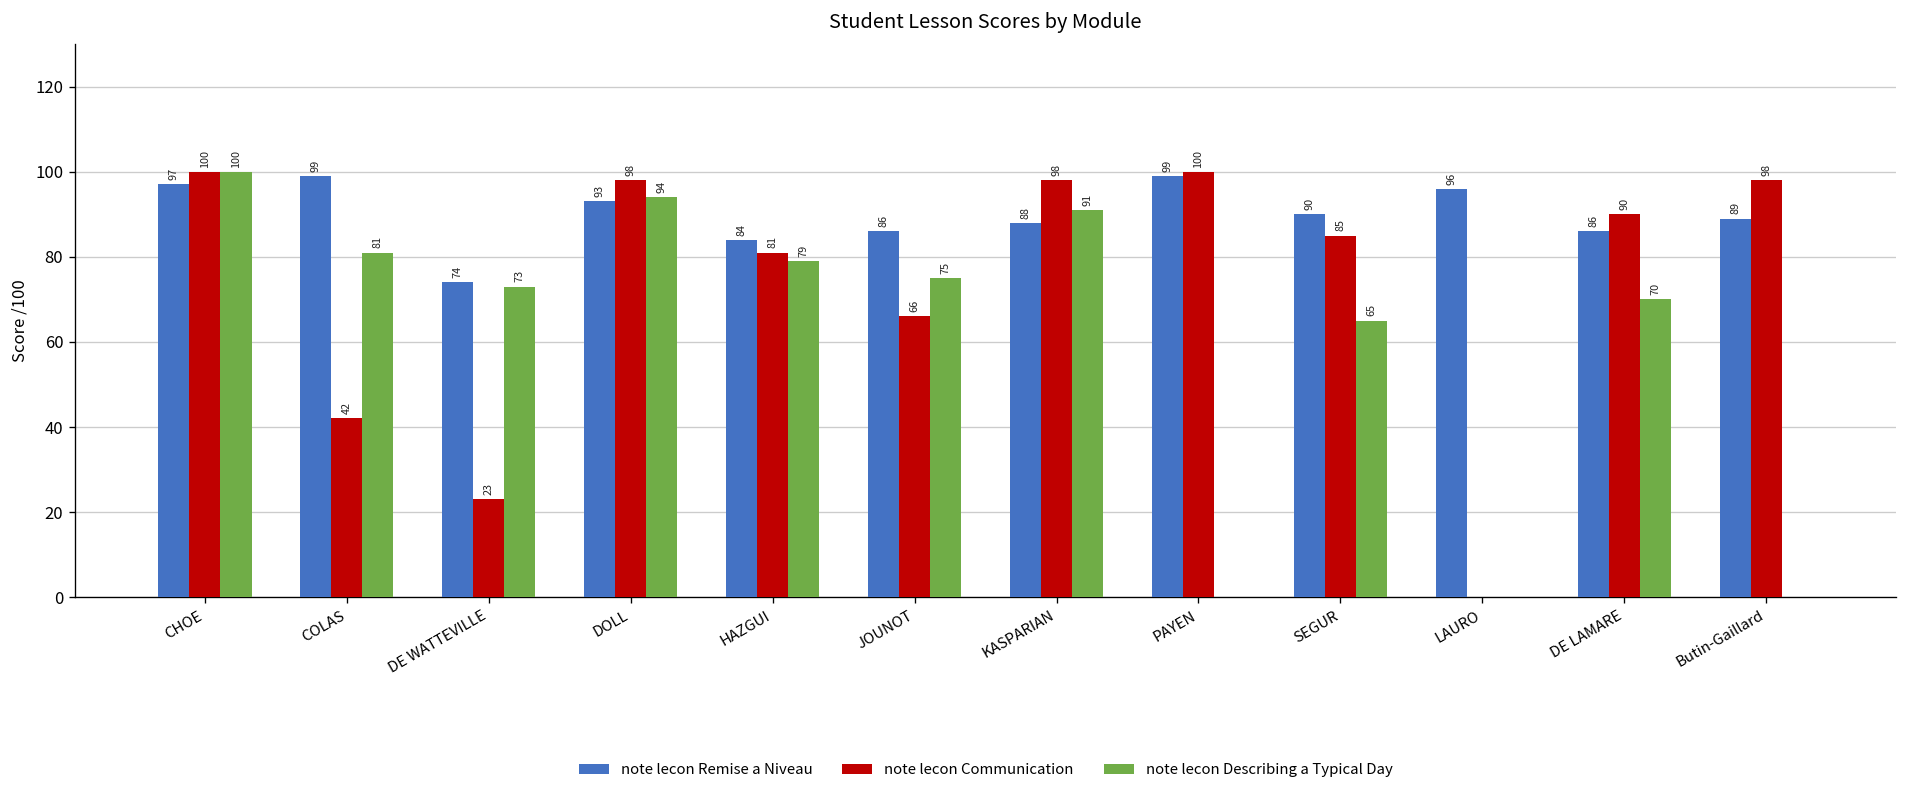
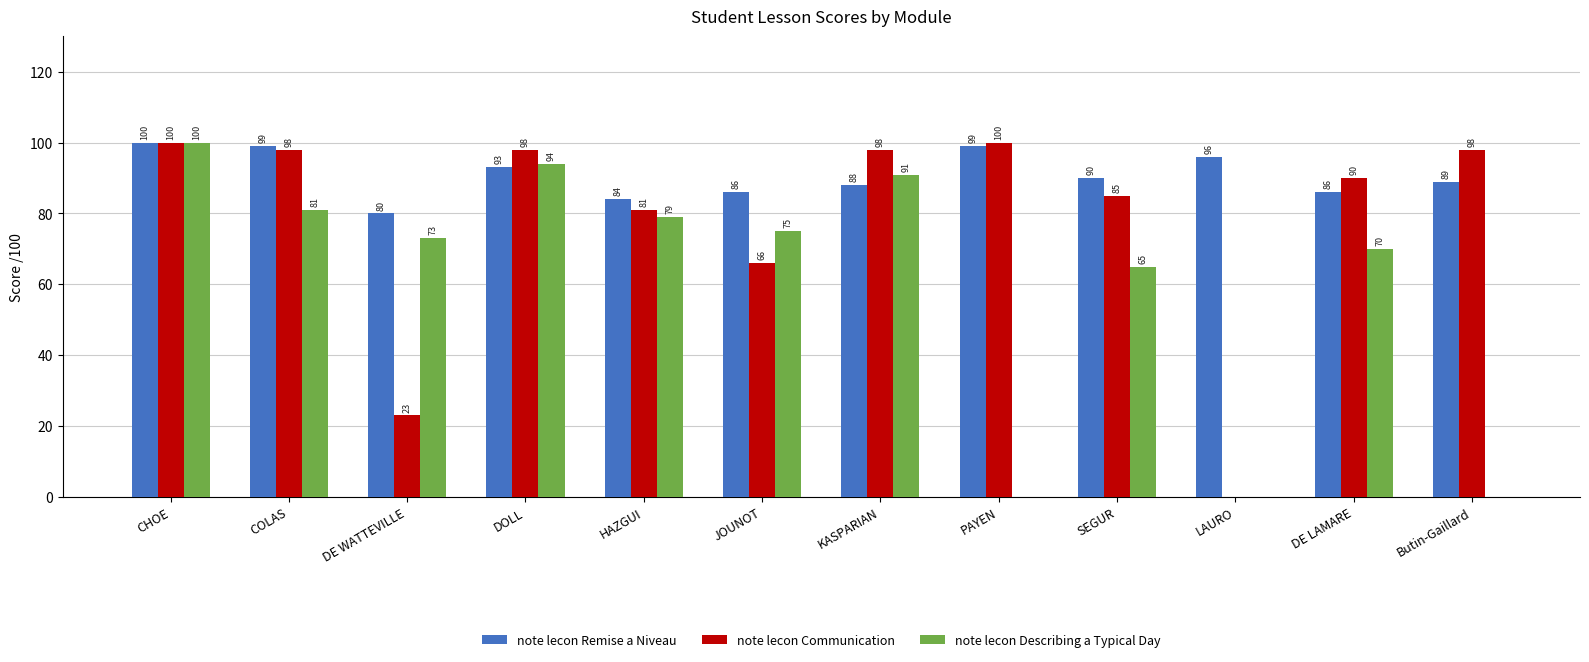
  {
    "note lecon Remise a Niveau": {
-     "CHOE": 97,
+     "CHOE": 100,
      "COLAS": 99,
-     "DE WATTEVILLE": 74,
+     "DE WATTEVILLE": 80,
      "DOLL": 93,
      "HAZGUI": 84,
      "JOUNOT": 86,
      "KASPARIAN": 88,
      "PAYEN": 99,
      "SEGUR": 90,
      "LAURO": 96,
      "DE LAMARE": 86,
      "Butin-Gaillard": 89
    },
    "note lecon Communication": {
      "CHOE": 100,
-     "COLAS": 42,
+     "COLAS": 98,
      "DE WATTEVILLE": 23,
      "DOLL": 98,
      "HAZGUI": 81,
      "JOUNOT": 66,
      "KASPARIAN": 98,
      "PAYEN": 100,
      "SEGUR": 85,
      "DE LAMARE": 90,
      "Butin-Gaillard": 98
    },
    "note lecon Describing a Typical Day": {
      "CHOE": 100,
      "COLAS": 81,
      "DE WATTEVILLE": 73,
      "DOLL": 94,
      "HAZGUI": 79,
      "JOUNOT": 75,
      "KASPARIAN": 91,
      "SEGUR": 65,
      "DE LAMARE": 70
    }
  }
